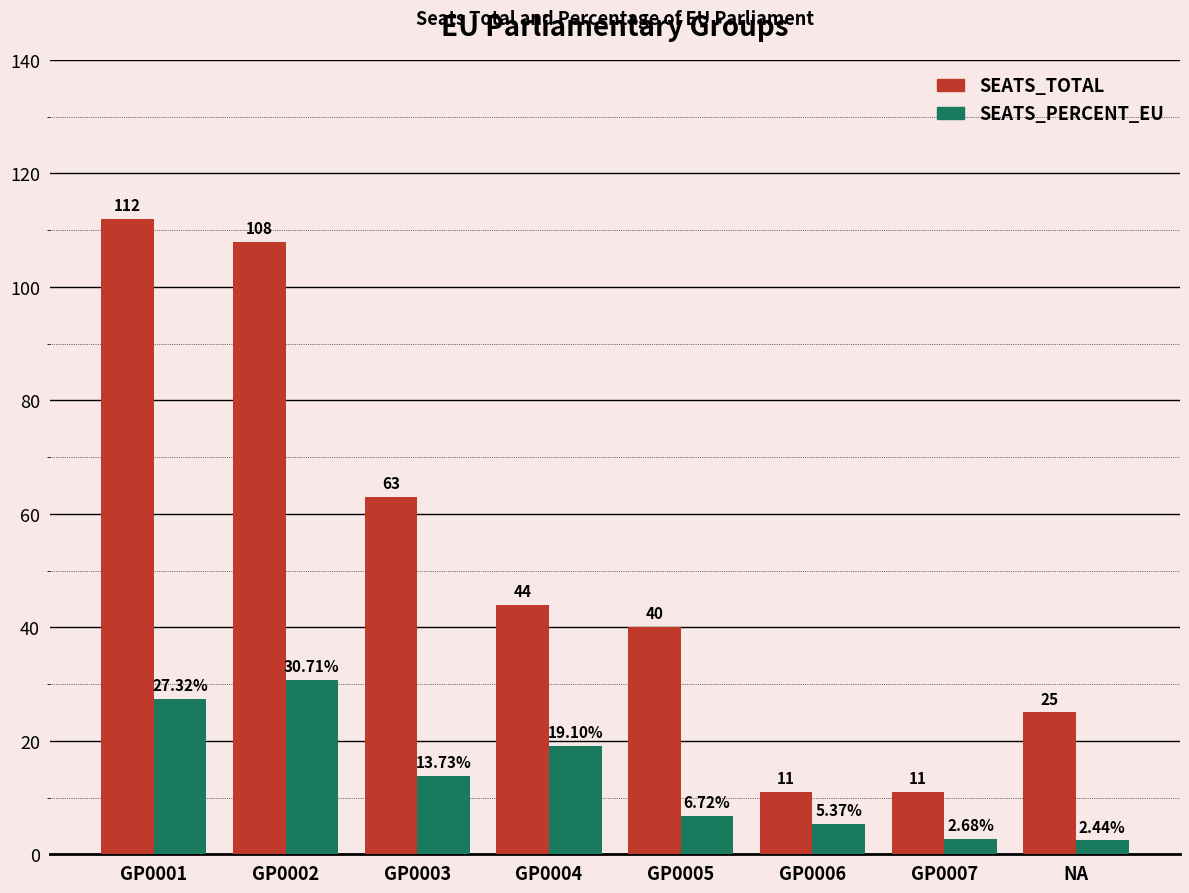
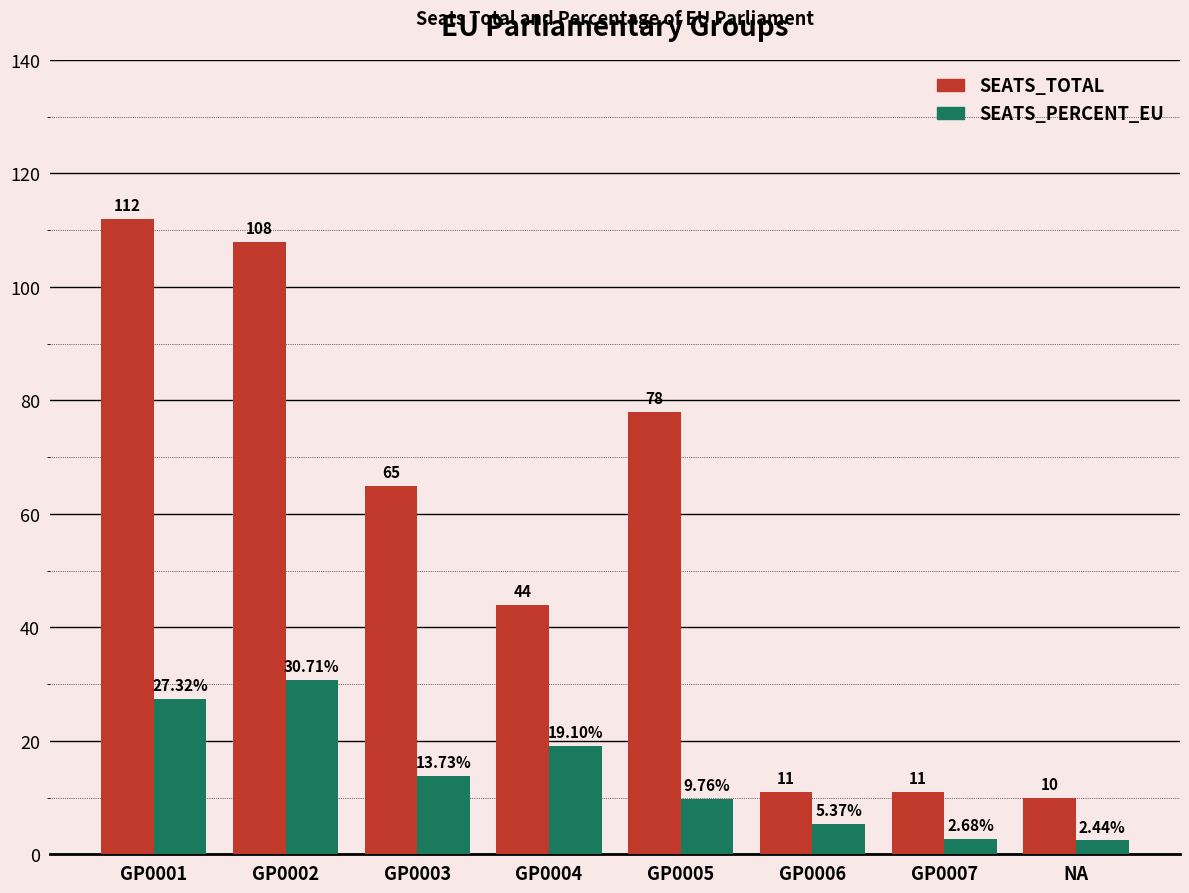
  {
    "SEATS_TOTAL": {
      "GP0001": "112",
      "GP0002": "108",
-     "GP0003": "63",
+     "GP0003": "65",
      "GP0004": "44",
-     "GP0005": "40",
+     "GP0005": "78",
      "GP0006": "11",
      "GP0007": "11",
-     "NA": "25"
+     "NA": "10"
    },
    "SEATS_PERCENT_EU": {
      "GP0001": "27.32%",
      "GP0002": "30.71%",
      "GP0003": "13.73%",
      "GP0004": "19.10%",
-     "GP0005": "6.72%",
+     "GP0005": "9.76%",
      "GP0006": "5.37%",
      "GP0007": "2.68%",
      "NA": "2.44%"
    }
  }
